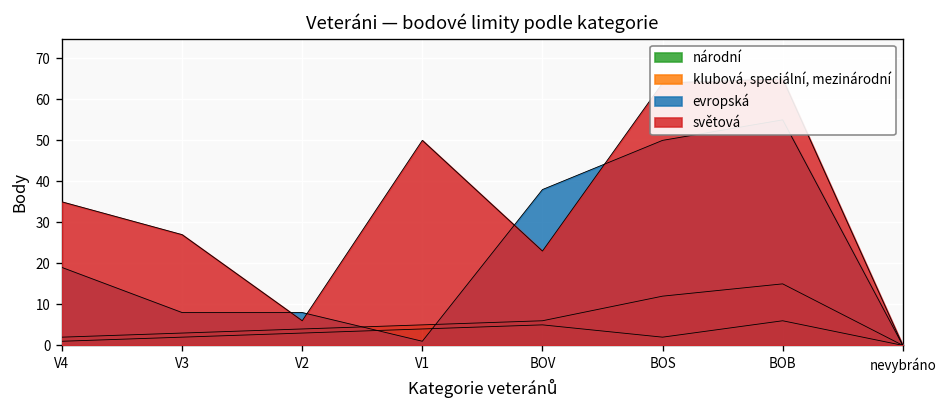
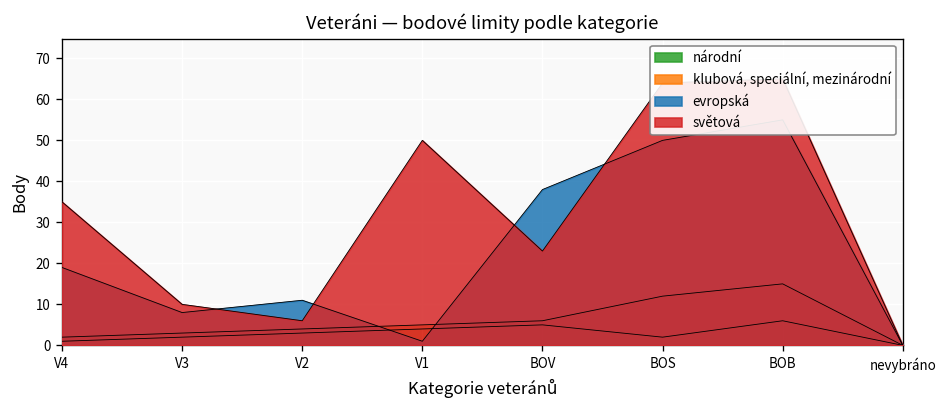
  {
    "národní": {
      "V4": 1,
      "V3": 2,
      "V2": 3,
      "V1": 4,
      "BOV": 5,
      "BOS": 2,
      "BOB": 6
    },
    "klubová, speciální, mezinárodní": {
      "V4": 2,
      "V3": 3,
      "V2": 4,
      "V1": 5,
      "BOV": 6,
      "BOS": 12,
      "BOB": 15
    },
    "evropská": {
      "V4": 19,
      "V3": 8,
-     "V2": 8,
+     "V2": 11,
      "V1": 1,
      "BOV": 38,
      "BOS": 50
    },
    "světová": {
      "V4": 35,
-     "V3": 27,
+     "V3": 10,
      "V2": 6,
      "V1": 50,
      "BOV": 23
    }
  }
